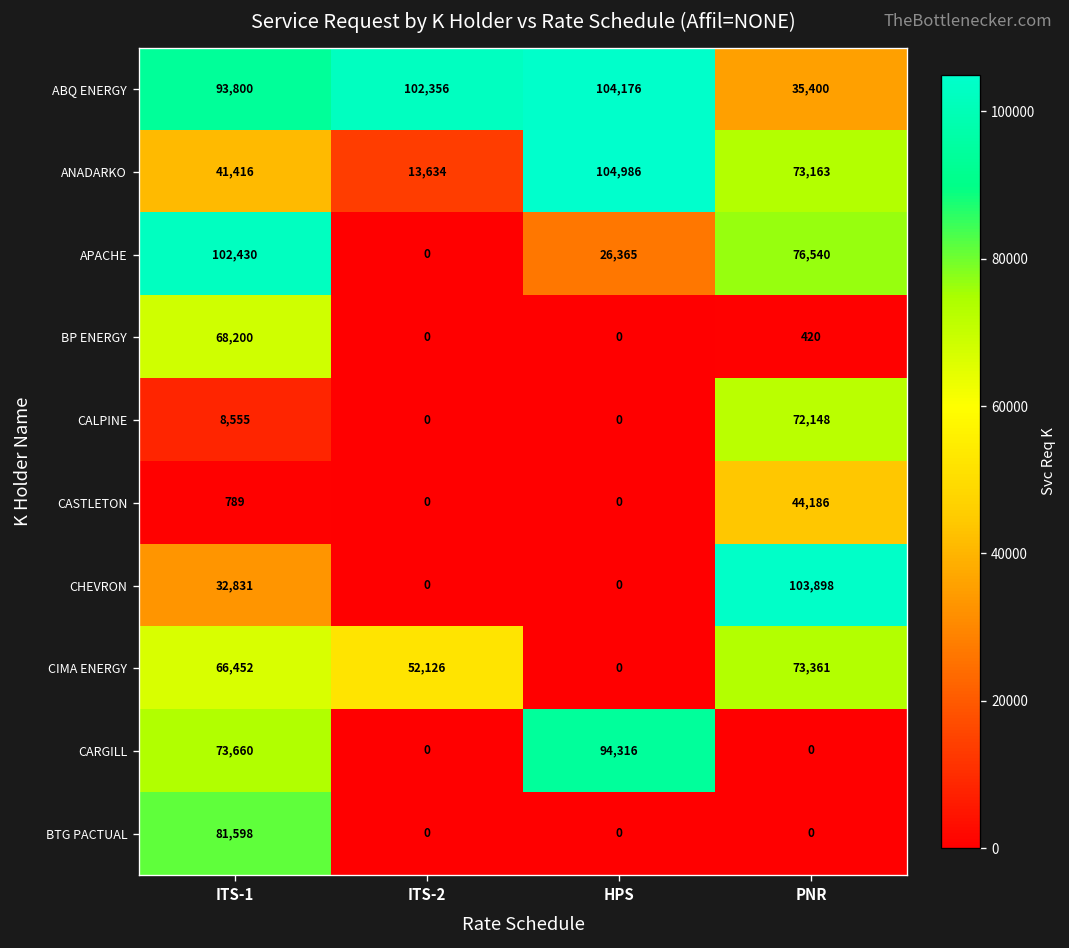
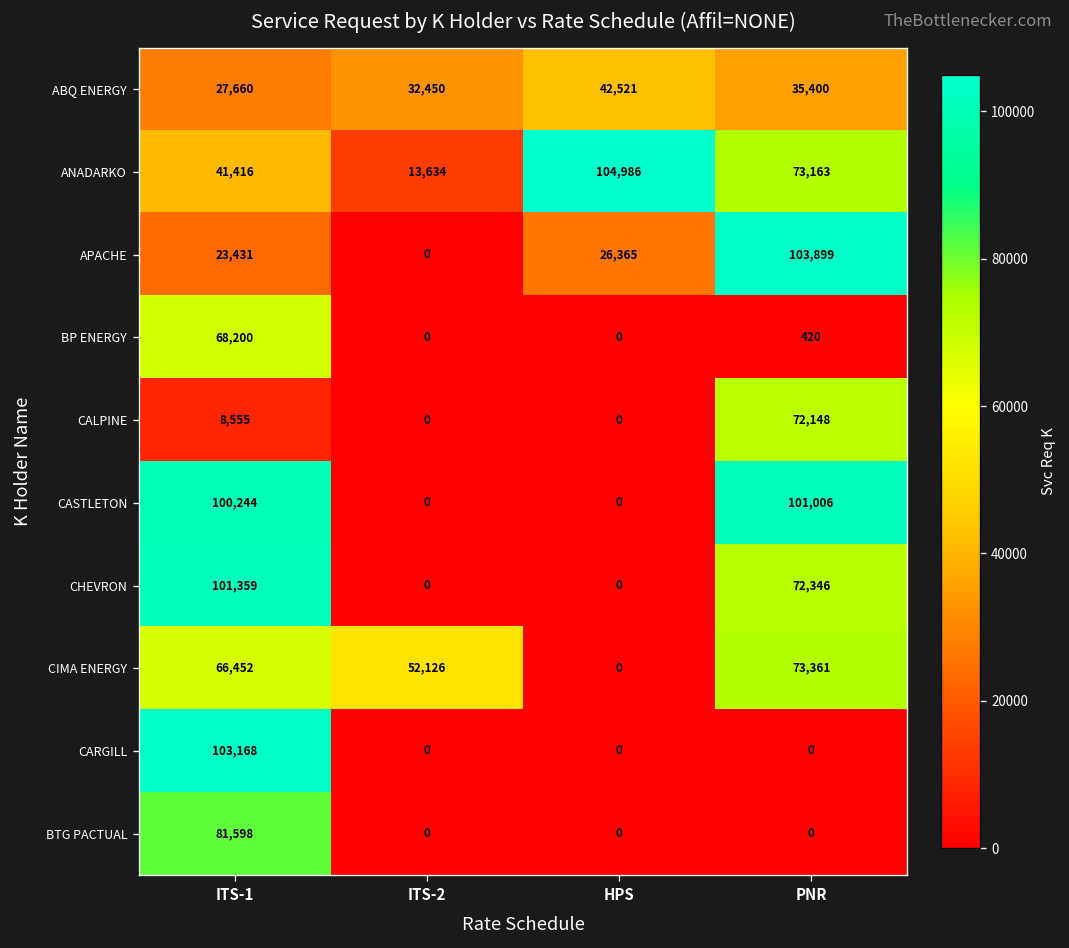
  {
    "ABQ ENERGY": {
-     "ITS-1": "93,800",
-     "ITS-2": "102,356",
-     "HPS": "104,176",
+     "ITS-1": "27,660",
+     "ITS-2": "32,450",
+     "HPS": "42,521",
      "PNR": "35,400"
    },
    "ANADARKO": {
      "ITS-1": "41,416",
      "ITS-2": "13,634",
      "HPS": "104,986",
      "PNR": "73,163"
    },
    "APACHE": {
-     "ITS-1": "102,430",
+     "ITS-1": "23,431",
      "ITS-2": "0",
      "HPS": "26,365",
-     "PNR": "76,540"
+     "PNR": "103,899"
    },
    "BP ENERGY": {
      "ITS-1": "68,200",
      "ITS-2": "0",
      "HPS": "0",
      "PNR": "420"
    },
    "CALPINE": {
      "ITS-1": "8,555",
      "ITS-2": "0",
      "HPS": "0",
      "PNR": "72,148"
    },
    "CASTLETON": {
-     "ITS-1": "789",
+     "ITS-1": "100,244",
      "ITS-2": "0",
      "HPS": "0",
-     "PNR": "44,186"
+     "PNR": "101,006"
    },
    "CHEVRON": {
-     "ITS-1": "32,831",
+     "ITS-1": "101,359",
      "ITS-2": "0",
      "HPS": "0",
-     "PNR": "103,898"
+     "PNR": "72,346"
    },
    "CIMA ENERGY": {
      "ITS-1": "66,452",
      "ITS-2": "52,126",
      "HPS": "0",
      "PNR": "73,361"
    },
    "CARGILL": {
-     "ITS-1": "73,660",
+     "ITS-1": "103,168",
      "ITS-2": "0",
-     "HPS": "94,316",
+     "HPS": "0",
      "PNR": "0"
    },
    "BTG PACTUAL": {
      "ITS-1": "81,598",
      "ITS-2": "0",
      "HPS": "0",
      "PNR": "0"
    }
  }
